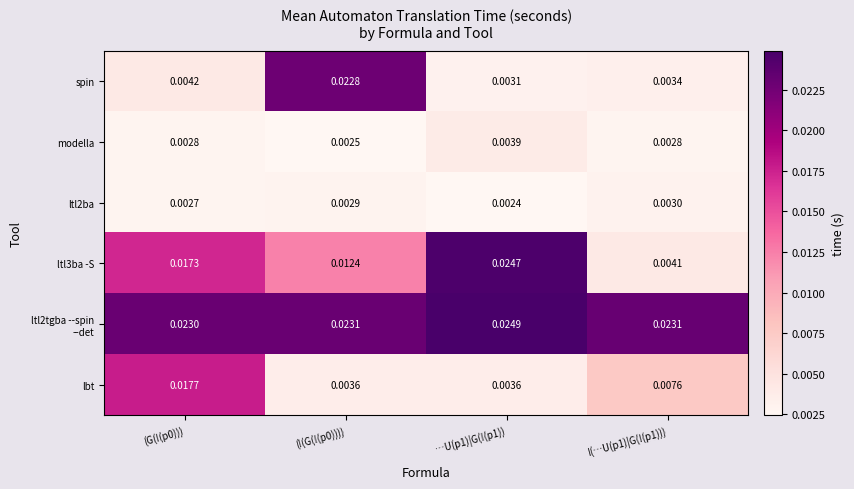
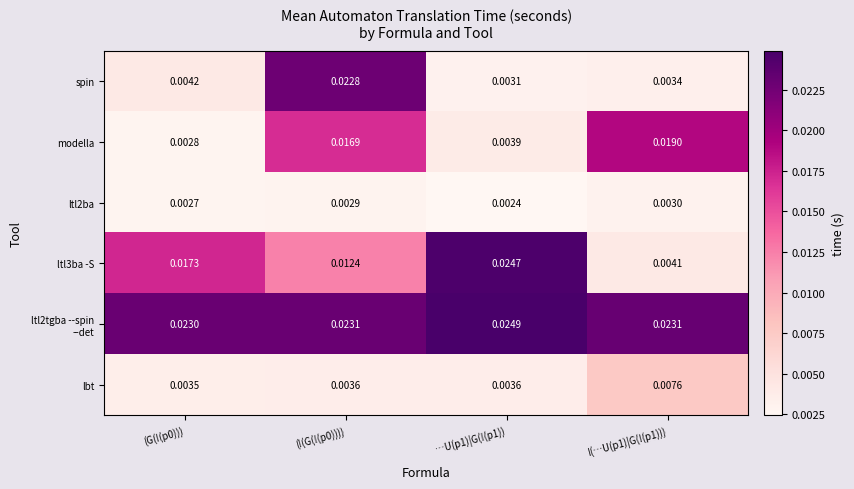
  {
    "spin": {
      "(G(!(p0)))": 0.0042,
      "(!(G(!(p0))))": 0.0228,
      "…U(p1)|G(!(p1))": 0.0031,
      "!(…U(p1)|G(!(p1)))": 0.0034
    },
    "modella": {
      "(G(!(p0)))": 0.0028,
-     "(!(G(!(p0))))": 0.0025,
+     "(!(G(!(p0))))": 0.0169,
      "…U(p1)|G(!(p1))": 0.0039,
-     "!(…U(p1)|G(!(p1)))": 0.0028
+     "!(…U(p1)|G(!(p1)))": 0.0190
    },
    "ltl2ba": {
      "(G(!(p0)))": 0.0027,
      "(!(G(!(p0))))": 0.0029,
      "…U(p1)|G(!(p1))": 0.0024,
      "!(…U(p1)|G(!(p1)))": 0.0030
    },
    "ltl3ba -S": {
      "(G(!(p0)))": 0.0173,
      "(!(G(!(p0))))": 0.0124,
      "…U(p1)|G(!(p1))": 0.0247,
      "!(…U(p1)|G(!(p1)))": 0.0041
    },
    "ltl2tgba --spin --det": {
      "(G(!(p0)))": 0.0230,
      "(!(G(!(p0))))": 0.0231,
      "…U(p1)|G(!(p1))": 0.0249,
      "!(…U(p1)|G(!(p1)))": 0.0231
    },
    "lbt": {
-     "(G(!(p0)))": 0.0177,
+     "(G(!(p0)))": 0.0035,
      "(!(G(!(p0))))": 0.0036,
      "…U(p1)|G(!(p1))": 0.0036,
      "!(…U(p1)|G(!(p1)))": 0.0076
    }
  }
